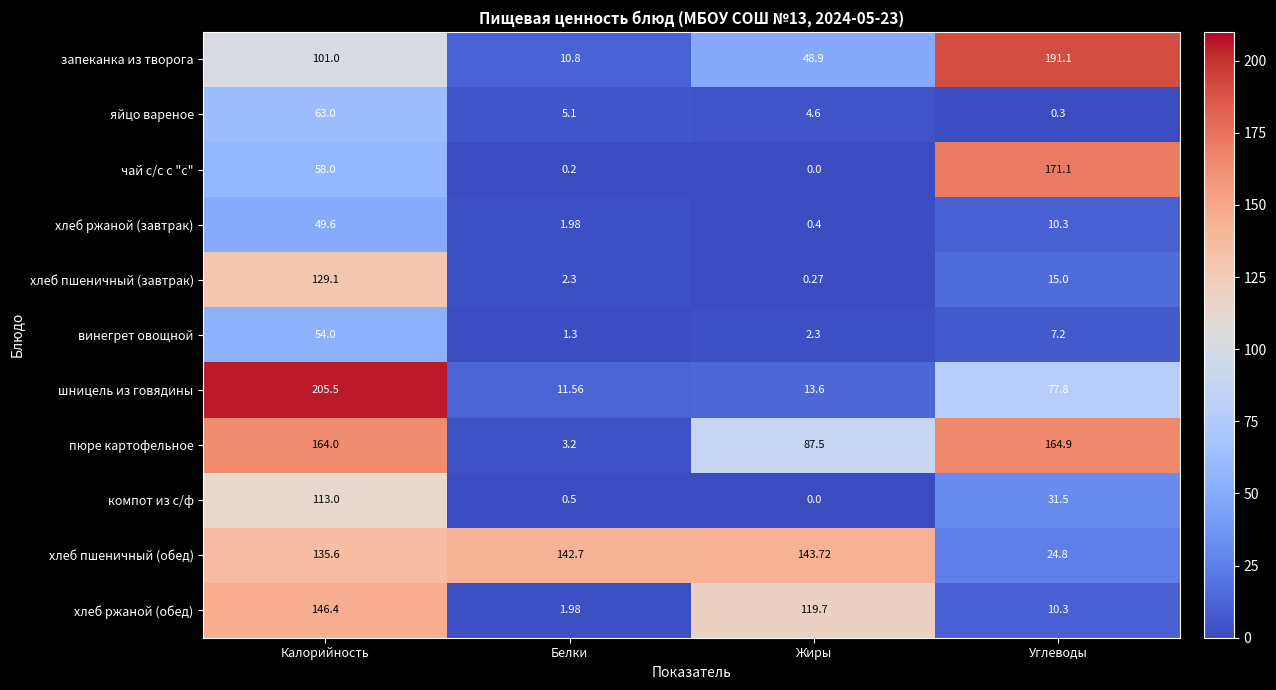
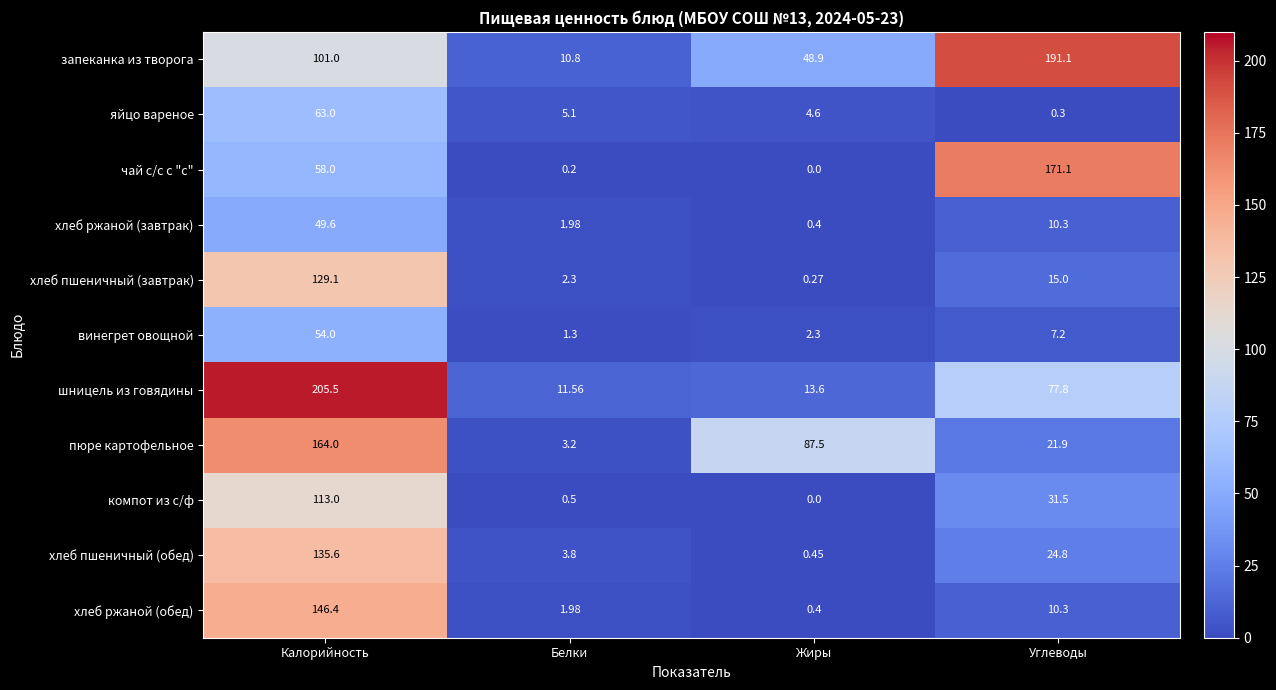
  {
    "запеканка из творога": {
      "Калорийность": 101.0,
      "Белки": 10.8,
      "Жиры": 48.9,
      "Углеводы": 191.1
    },
    "яйцо вареное": {
      "Калорийность": 63.0,
      "Белки": 5.1,
      "Жиры": 4.6,
      "Углеводы": 0.3
    },
    "чай с/с с \"с\"": {
      "Калорийность": 58.0,
      "Белки": 0.2,
      "Жиры": 0.0,
      "Углеводы": 171.1
    },
    "хлеб ржаной (завтрак)": {
      "Калорийность": 49.6,
      "Белки": 1.98,
      "Жиры": 0.4,
      "Углеводы": 10.3
    },
    "хлеб пшеничный (завтрак)": {
      "Калорийность": 129.1,
      "Белки": 2.3,
      "Жиры": 0.27,
      "Углеводы": 15.0
    },
    "винегрет овощной": {
      "Калорийность": 54.0,
      "Белки": 1.3,
      "Жиры": 2.3,
      "Углеводы": 7.2
    },
    "шницель из говядины": {
      "Калорийность": 205.5,
      "Белки": 11.56,
      "Жиры": 13.6,
      "Углеводы": 77.8
    },
    "пюре картофельное": {
      "Калорийность": 164.0,
      "Белки": 3.2,
      "Жиры": 87.5,
-     "Углеводы": 164.9
+     "Углеводы": 21.9
    },
    "компот из с/ф": {
      "Калорийность": 113.0,
      "Белки": 0.5,
      "Жиры": 0.0,
      "Углеводы": 31.5
    },
    "хлеб пшеничный (обед)": {
      "Калорийность": 135.6,
-     "Белки": 142.7,
-     "Жиры": 143.72,
+     "Белки": 3.8,
+     "Жиры": 0.45,
      "Углеводы": 24.8
    },
    "хлеб ржаной (обед)": {
      "Калорийность": 146.4,
      "Белки": 1.98,
-     "Жиры": 119.7,
+     "Жиры": 0.4,
      "Углеводы": 10.3
    }
  }
